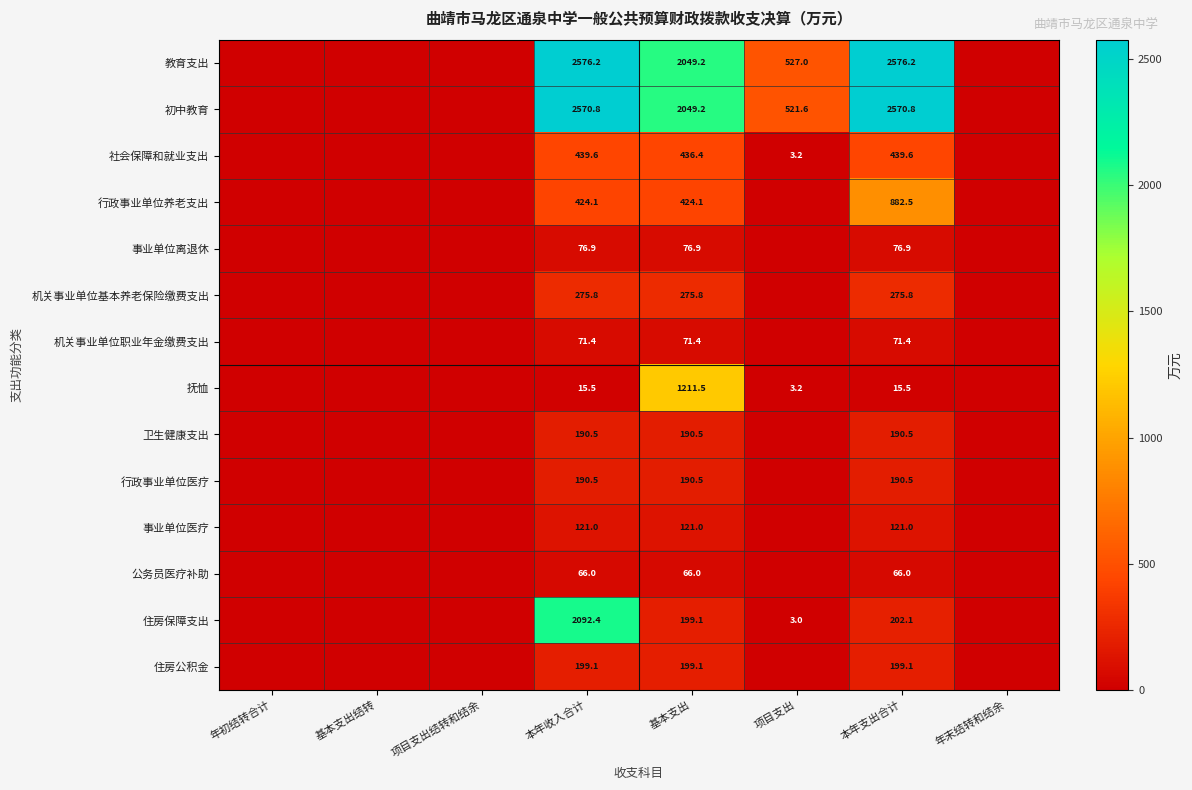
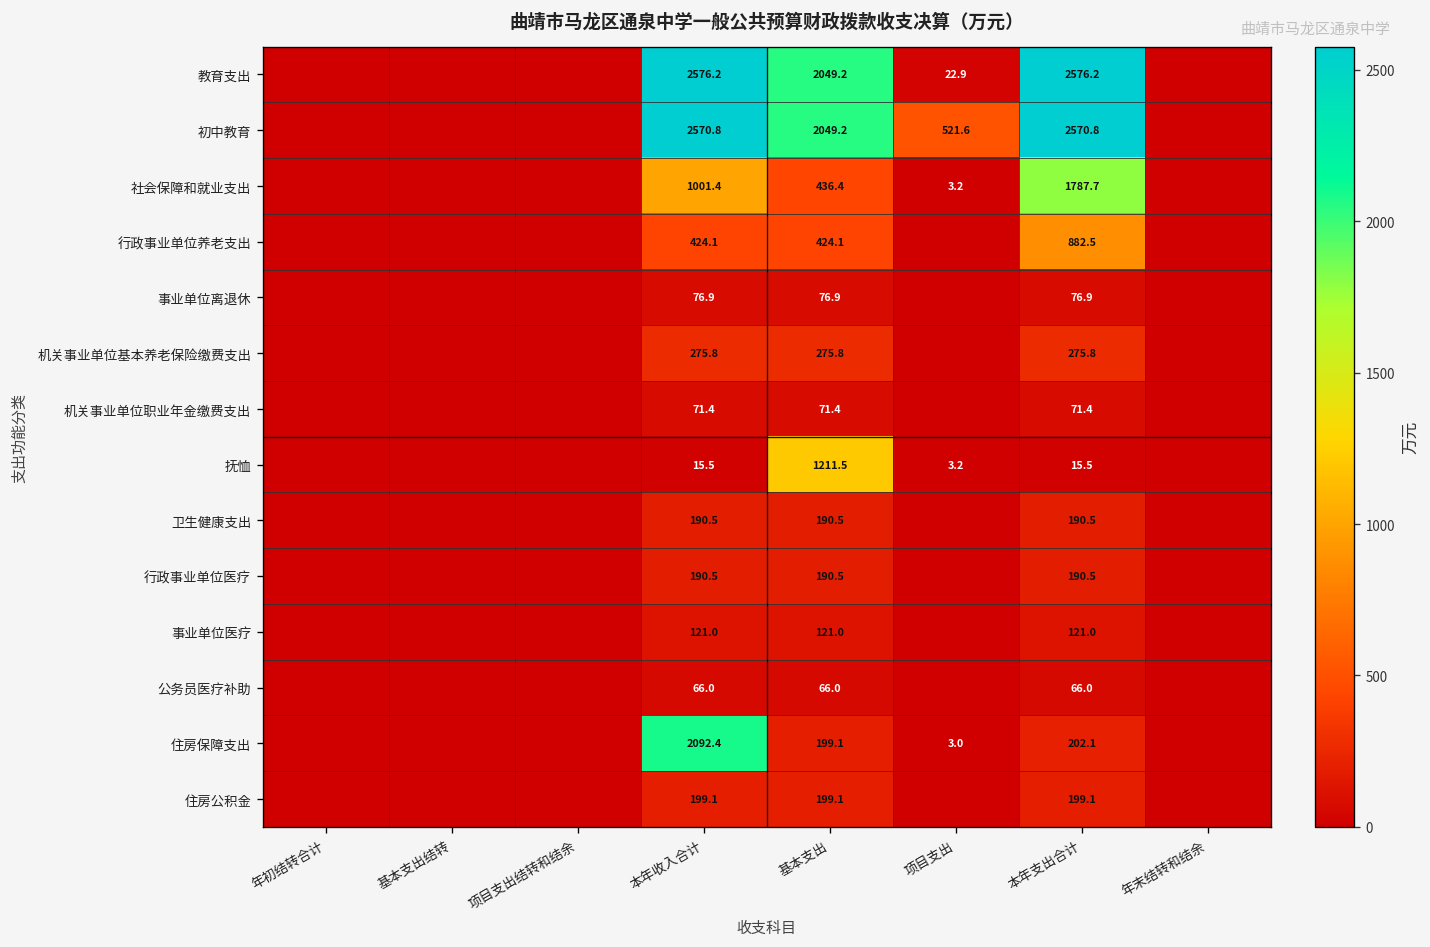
  {
    "教育支出": {
      "本年收入合计": 2576.2,
      "基本支出": 2049.2,
-     "项目支出": 527.0,
+     "项目支出": 22.9,
      "本年支出合计": 2576.2
    },
    "初中教育": {
      "本年收入合计": 2570.8,
      "基本支出": 2049.2,
      "项目支出": 521.6,
      "本年支出合计": 2570.8
    },
    "社会保障和就业支出": {
-     "本年收入合计": 439.6,
+     "本年收入合计": 1001.4,
      "基本支出": 436.4,
      "项目支出": 3.2,
-     "本年支出合计": 439.6
+     "本年支出合计": 1787.7
    },
    "行政事业单位养老支出": {
      "本年收入合计": 424.1,
      "基本支出": 424.1,
      "本年支出合计": 882.5
    },
    "事业单位离退休": {
      "本年收入合计": 76.9,
      "基本支出": 76.9,
      "本年支出合计": 76.9
    },
    "机关事业单位基本养老保险缴费支出": {
      "本年收入合计": 275.8,
      "基本支出": 275.8,
      "本年支出合计": 275.8
    },
    "机关事业单位职业年金缴费支出": {
      "本年收入合计": 71.4,
      "基本支出": 71.4,
      "本年支出合计": 71.4
    },
    "抚恤": {
      "本年收入合计": 15.5,
      "基本支出": 1211.5,
      "项目支出": 3.2,
      "本年支出合计": 15.5
    },
    "卫生健康支出": {
      "本年收入合计": 190.5,
      "基本支出": 190.5,
      "本年支出合计": 190.5
    },
    "行政事业单位医疗": {
      "本年收入合计": 190.5,
      "基本支出": 190.5,
      "本年支出合计": 190.5
    },
    "事业单位医疗": {
      "本年收入合计": 121.0,
      "基本支出": 121.0,
      "本年支出合计": 121.0
    },
    "公务员医疗补助": {
      "本年收入合计": 66.0,
      "基本支出": 66.0,
      "本年支出合计": 66.0
    },
    "住房保障支出": {
      "本年收入合计": 2092.4,
      "基本支出": 199.1,
      "项目支出": 3.0,
      "本年支出合计": 202.1
    },
    "住房公积金": {
      "本年收入合计": 199.1,
      "基本支出": 199.1,
      "本年支出合计": 199.1
    }
  }
